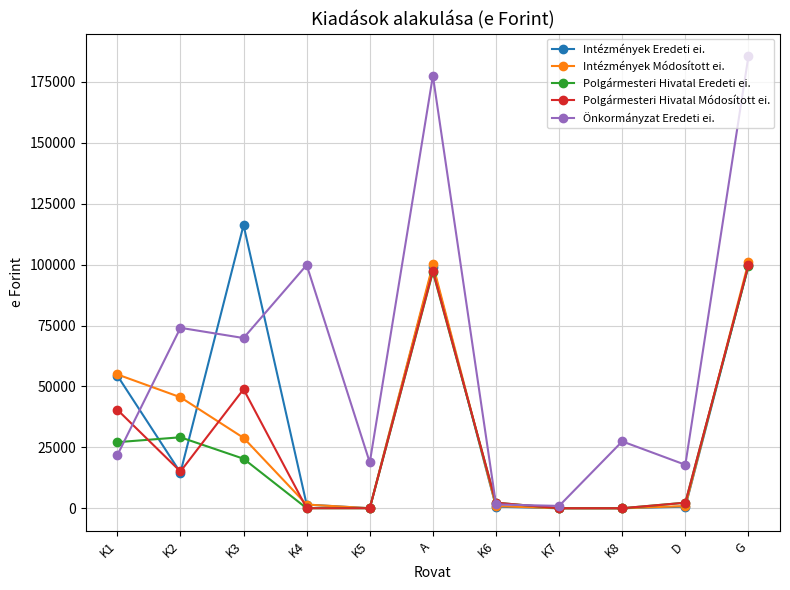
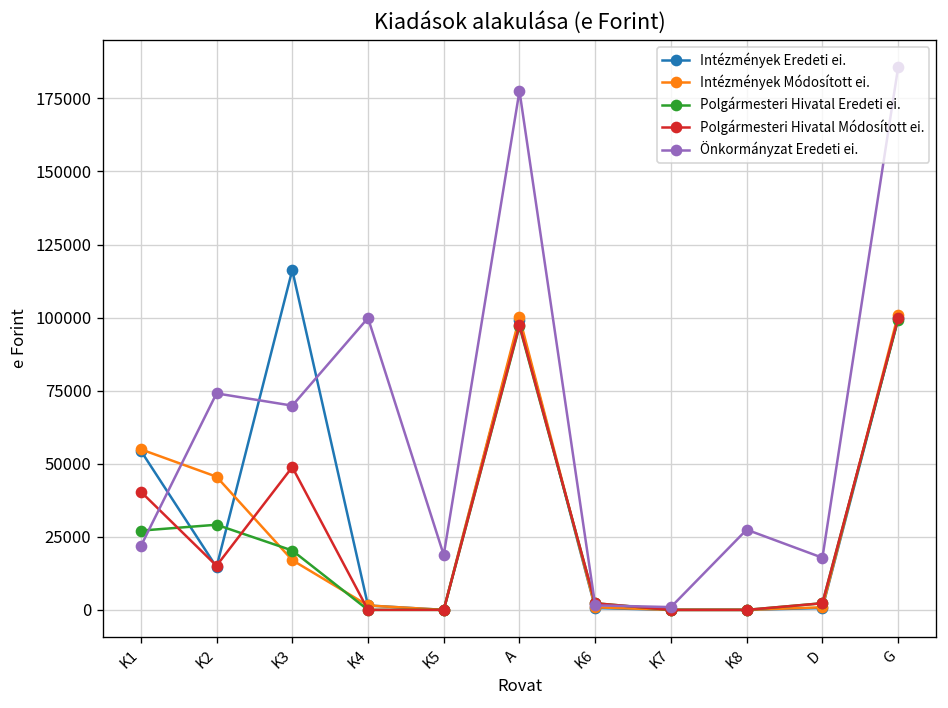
  {
    "Intézmények Eredeti ei.": {
      "K3": 116000
    },
    "Intézmények Módosított ei.": {
      "K2": 46000,
-     "K3": 29000,
+     "K3": 17000,
      "G": 101000
    },
    "Polgármesteri Hivatal Eredeti ei.": {
      "K1": 27000,
      "K2": 29000,
      "K3": 20000
    },
    "Polgármesteri Hivatal Módosított ei.": {
      "K1": 40000,
      "K3": 49000
    },
    "Önkormányzat Eredeti ei.": {
      "K1": 22000,
      "K2": 74000,
      "K3": 70000,
      "K4": 100000,
      "K5": 19000,
      "A": 178000,
      "K8": 27000,
      "D": 18000
    }
  }
